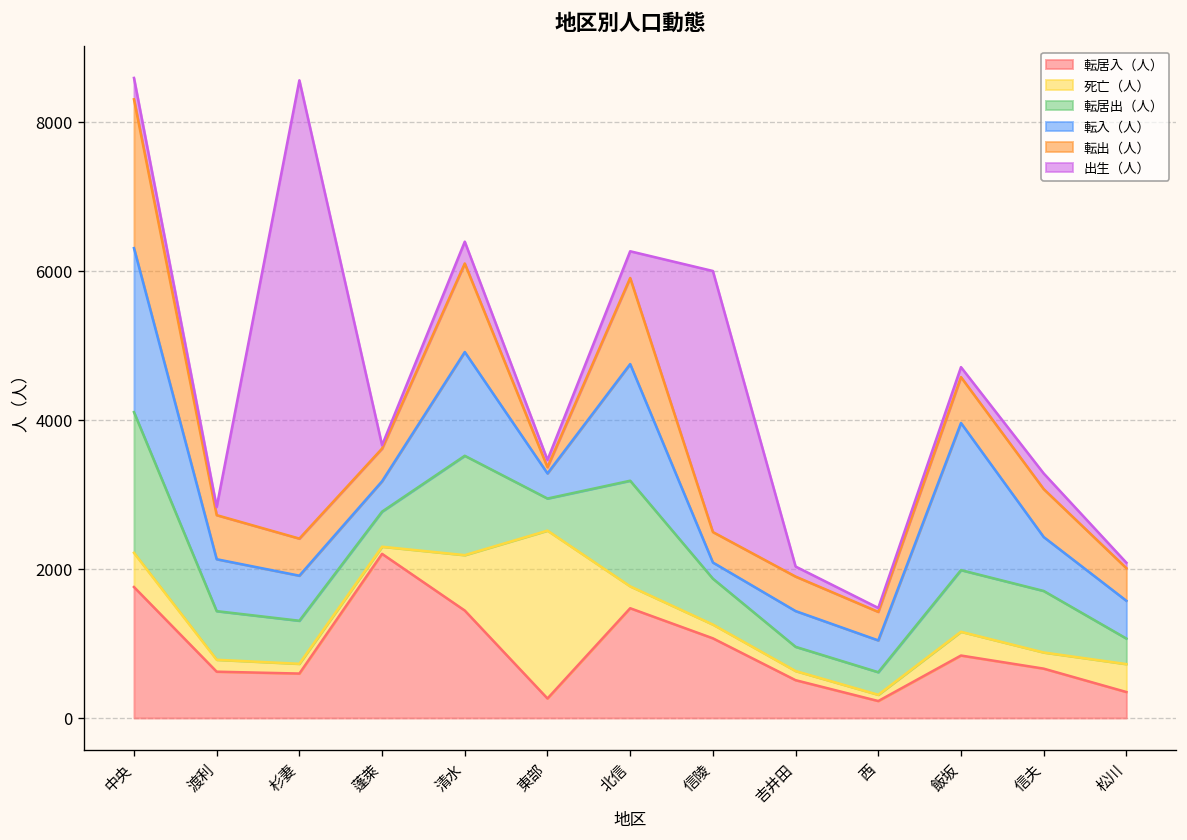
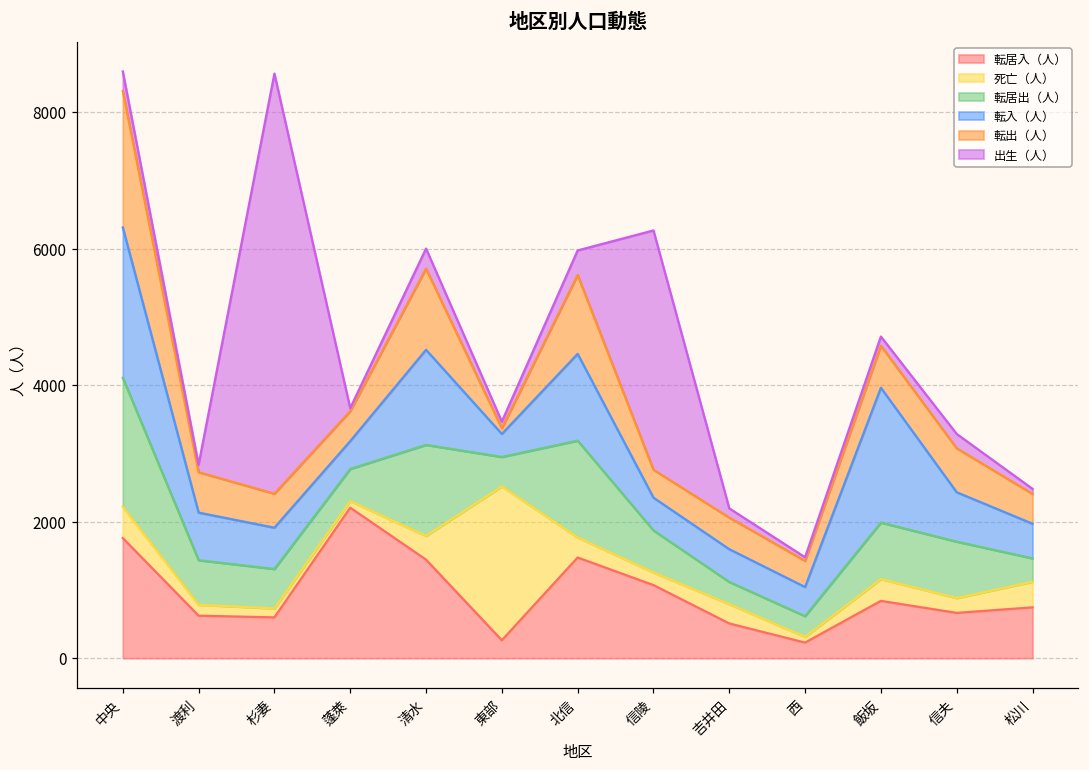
  {
    "転居入（人）": {
      "中央": 1800,
      "渡利": 600,
      "杉妻": 600,
      "蓬萊": 2200,
      "清水": 1400,
      "東部": 300,
      "北信": 1500,
      "信陵": 1100,
      "吉井田": 500,
      "西": 200,
      "飯坂": 800,
      "信夫": 700,
-     "松川": 300
+     "松川": 700
    },
    "死亡（人）": {
      "中央": 500,
      "渡利": 200,
      "杉妻": 100,
      "蓬萊": 100,
-     "清水": 700,
+     "清水": 300,
      "東部": 2300,
      "北信": 300,
      "信陵": 200,
-     "吉井田": 100,
+     "吉井田": 300,
      "西": 100,
      "飯坂": 300,
      "信夫": 200,
      "松川": 400
    },
    "転居出（人）": {
      "中央": 1900,
      "渡利": 700,
      "杉妻": 600,
      "蓬萊": 500,
      "清水": 1300,
      "東部": 400,
      "北信": 1400,
      "信陵": 600,
      "吉井田": 300,
      "西": 300,
      "飯坂": 800,
      "信夫": 800,
      "松川": 300
    },
    "転入（人）": {
      "中央": 2200,
      "渡利": 700,
      "杉妻": 600,
      "蓬萊": 400,
      "清水": 1400,
      "東部": 300,
-     "北信": 1600,
-     "信陵": 200,
+     "北信": 1300,
+     "信陵": 500,
      "吉井田": 500,
      "西": 400,
      "飯坂": 2000,
      "信夫": 700,
      "松川": 500
    },
    "転出（人）": {
      "中央": 2000,
      "渡利": 600,
      "杉妻": 500,
      "蓬萊": 400,
      "清水": 1200,
      "東部": 100,
      "北信": 1200,
      "信陵": 400,
      "吉井田": 500,
      "西": 400,
      "飯坂": 600,
      "信夫": 600,
      "松川": 400
    },
    "出生（人）": {
      "中央": 300,
      "渡利": 100,
      "杉妻": 6200,
      "蓬萊": 0,
      "清水": 300,
      "東部": 100,
      "北信": 400,
      "信陵": 3500,
      "吉井田": 100,
      "西": 100,
      "飯坂": 100,
      "信夫": 200,
      "松川": 100
    }
  }
